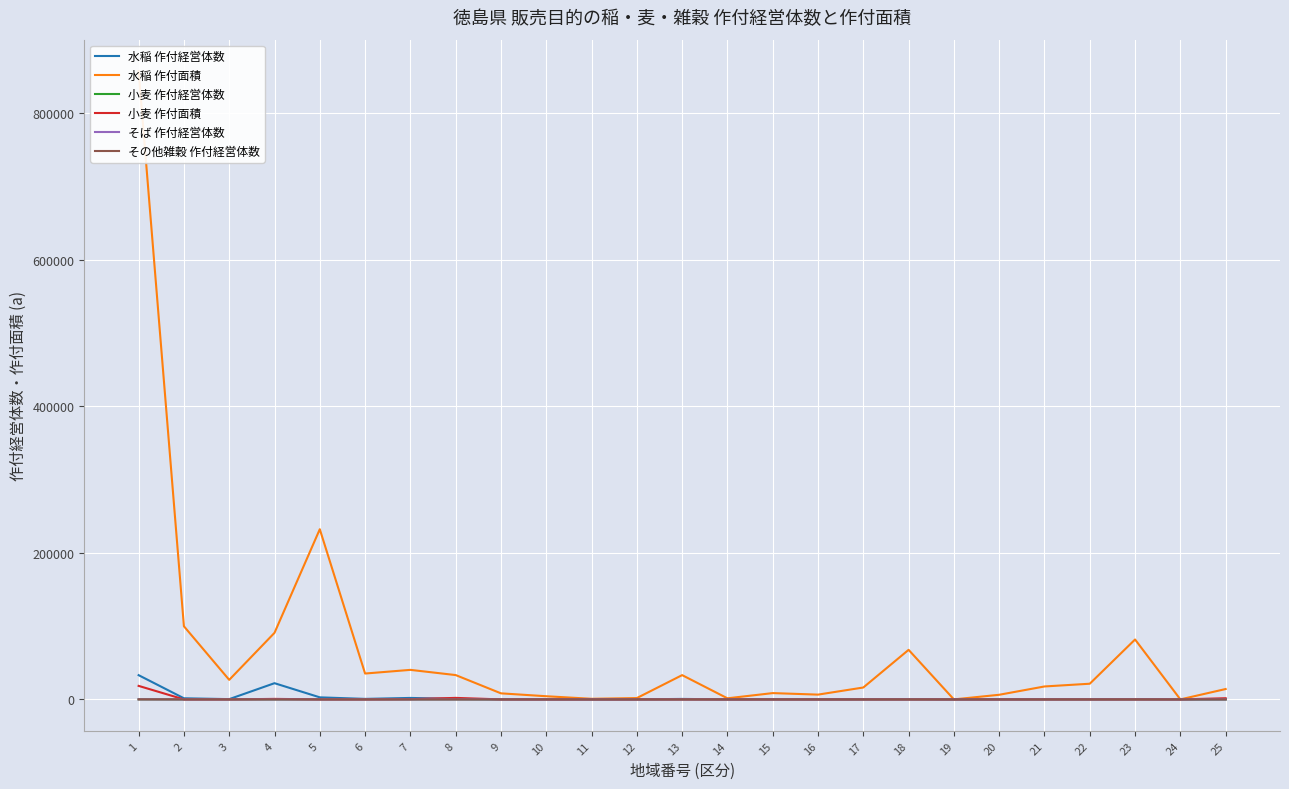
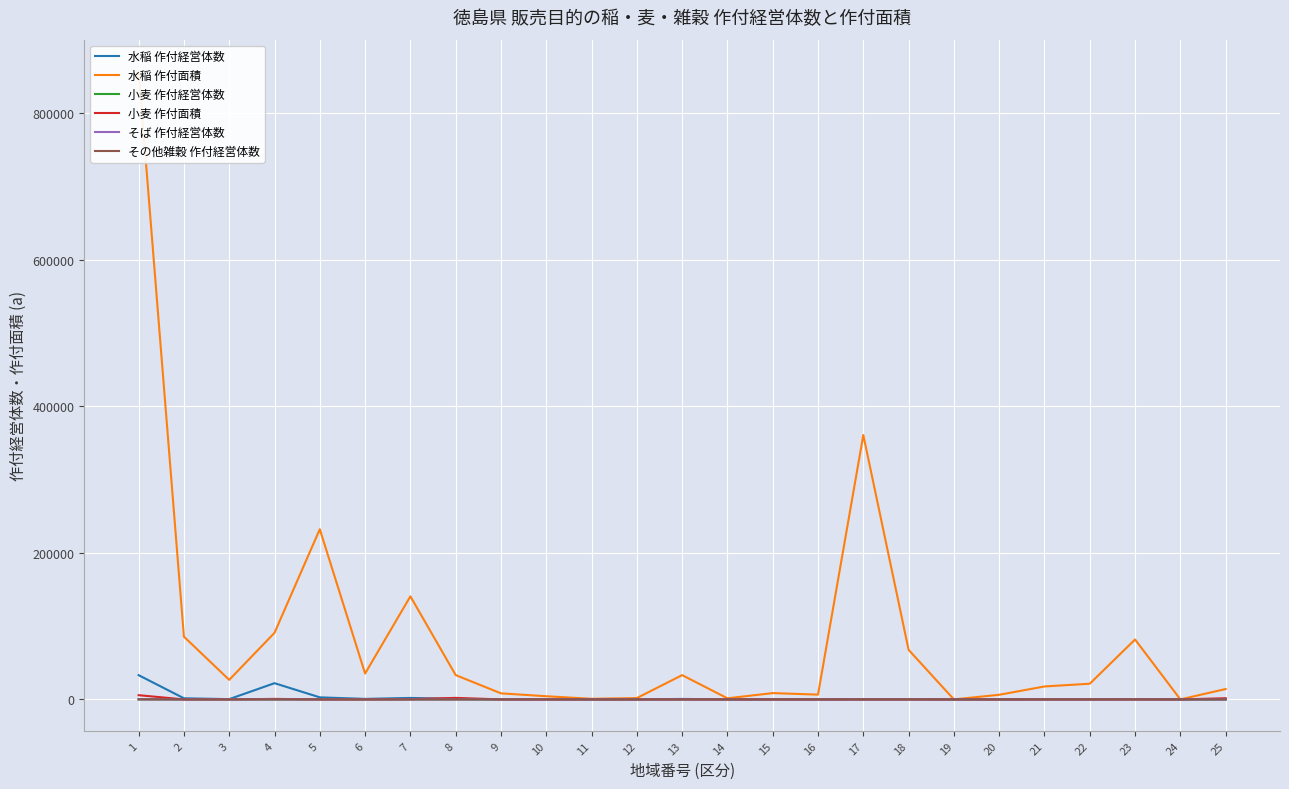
  {
    "水稲 作付経営体数": {
      "1": 30000,
      "4": 20000
    },
    "水稲 作付面積": {
-     "2": 100000,
+     "2": 90000,
      "3": 30000,
      "4": 90000,
      "5": 230000,
      "6": 40000,
-     "7": 40000,
+     "7": 140000,
      "8": 30000,
      "9": 10000,
      "10": 0,
      "13": 30000,
      "15": 10000,
      "16": 10000,
-     "17": 20000,
+     "17": 360000,
      "18": 70000,
      "20": 10000,
      "21": 20000,
      "22": 20000,
      "23": 80000,
      "25": 10000
    },
    "その他雑穀 作付経営体数": {
      "1": 0
    },
    "小麦 作付面積": {
-     "1": 20000
+     "1": 10000
    }
  }
